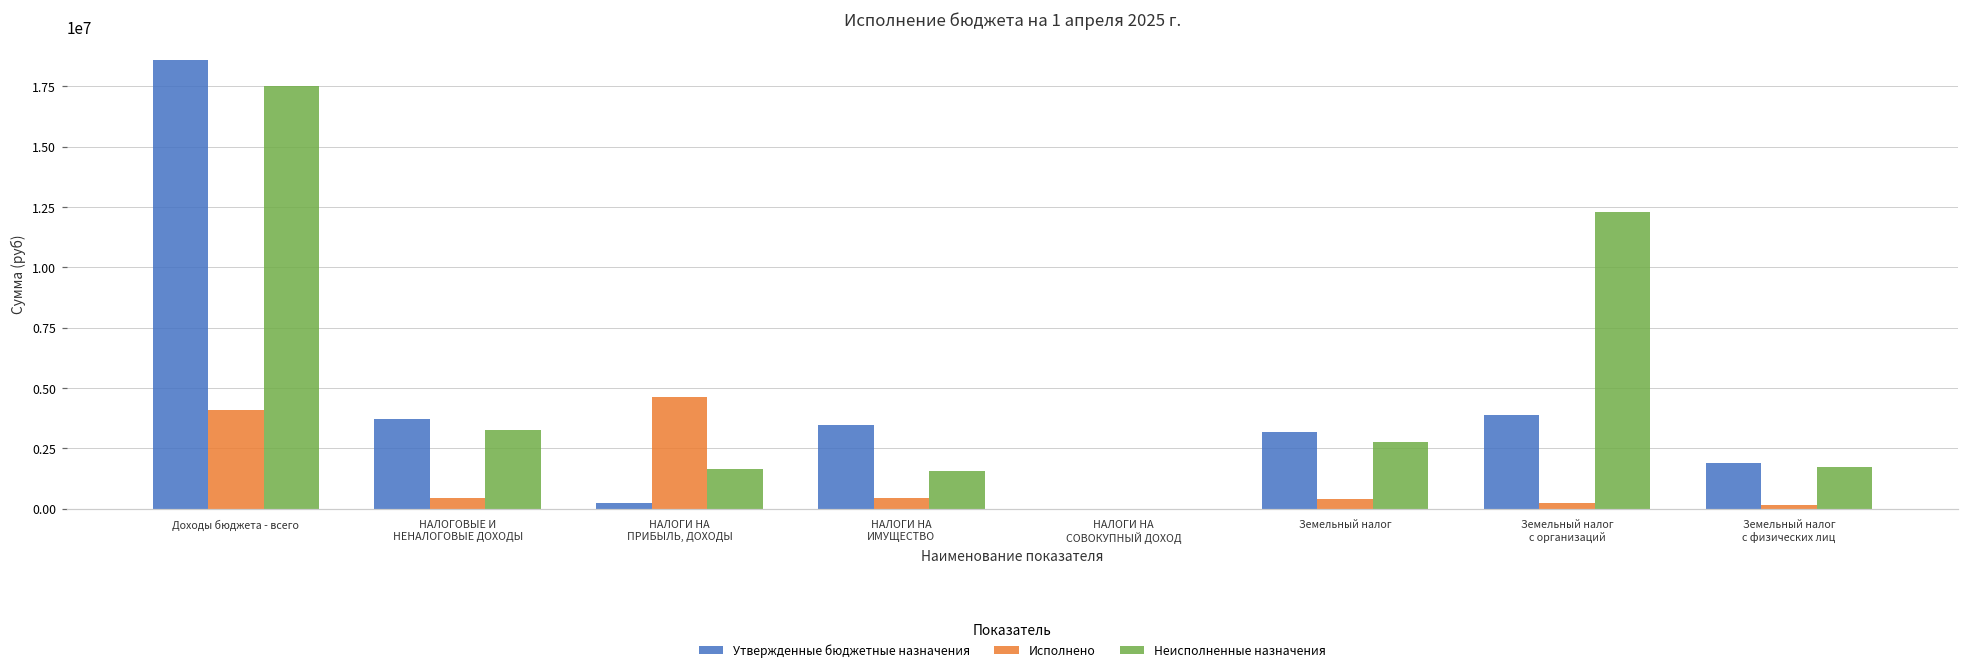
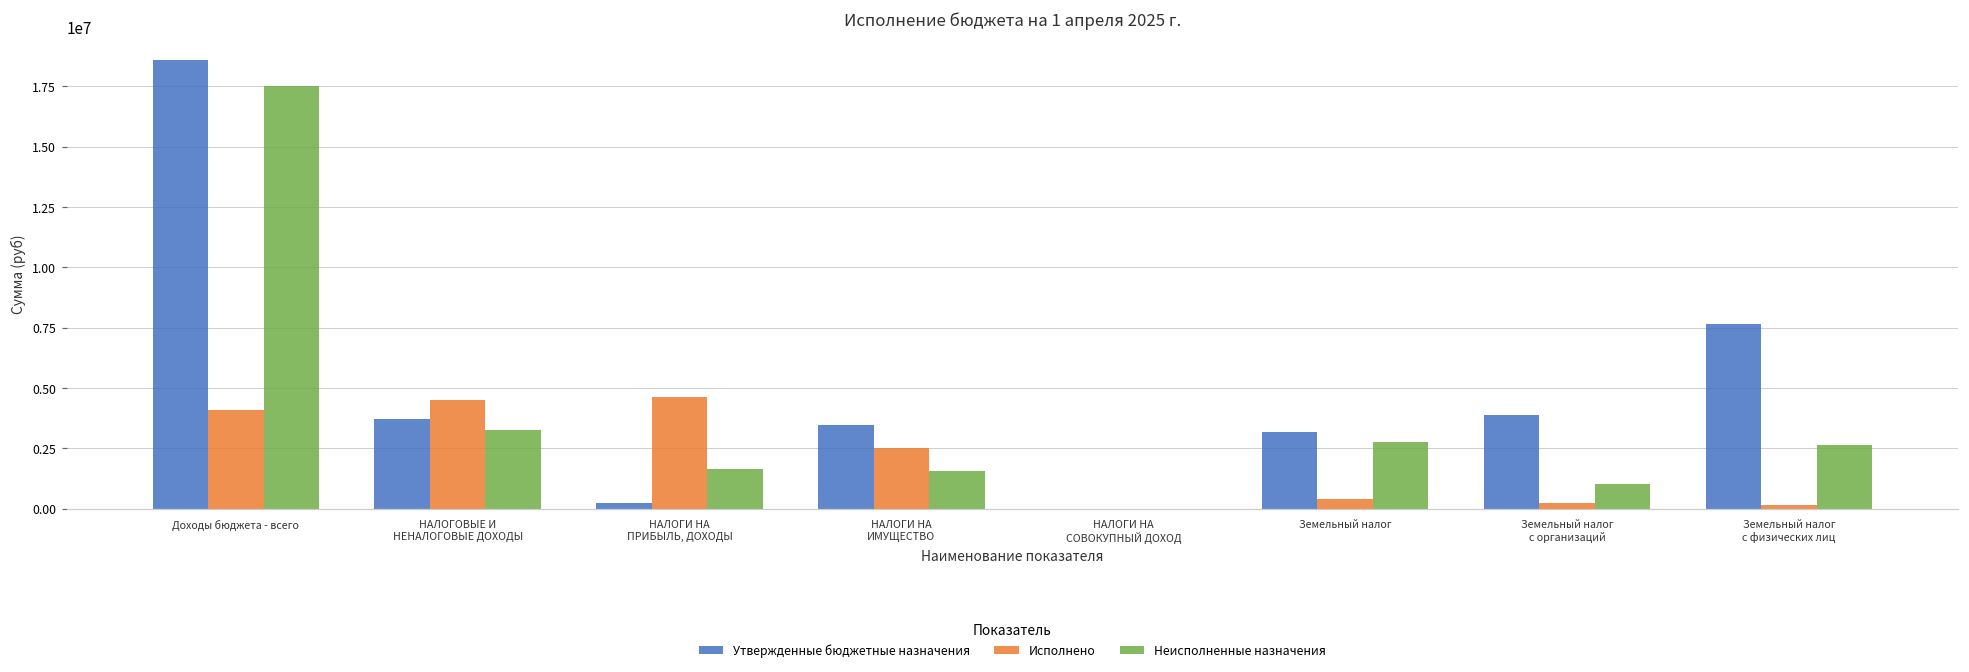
  {
    "Утвержденные бюджетные назначения": {
      "Доходы бюджета - всего": 18600000,
      "НАЛОГОВЫЕ И НЕНАЛОГОВЫЕ ДОХОДЫ": 3700000,
      "НАЛОГИ НА ПРИБЫЛЬ, ДОХОДЫ": 200000,
      "НАЛОГИ НА ИМУЩЕСТВО": 3500000,
      "Земельный налог": 3200000,
      "Земельный налог с организаций": 3900000,
-     "Земельный налог с физических лиц": 1900000
+     "Земельный налог с физических лиц": 7600000
    },
    "Исполнено": {
      "Доходы бюджета - всего": 4100000,
-     "НАЛОГОВЫЕ И НЕНАЛОГОВЫЕ ДОХОДЫ": 500000,
+     "НАЛОГОВЫЕ И НЕНАЛОГОВЫЕ ДОХОДЫ": 4500000,
      "НАЛОГИ НА ПРИБЫЛЬ, ДОХОДЫ": 4600000,
-     "НАЛОГИ НА ИМУЩЕСТВО": 400000,
+     "НАЛОГИ НА ИМУЩЕСТВО": 2500000,
      "Земельный налог": 400000,
      "Земельный налог с организаций": 200000,
      "Земельный налог с физических лиц": 200000
    },
    "Неисполненные назначения": {
      "Доходы бюджета - всего": 17500000,
      "НАЛОГОВЫЕ И НЕНАЛОГОВЫЕ ДОХОДЫ": 3200000,
      "НАЛОГИ НА ПРИБЫЛЬ, ДОХОДЫ": 1700000,
      "НАЛОГИ НА ИМУЩЕСТВО": 1600000,
      "Земельный налог": 2800000,
-     "Земельный налог с организаций": 12300000,
-     "Земельный налог с физических лиц": 1700000
+     "Земельный налог с организаций": 1000000,
+     "Земельный налог с физических лиц": 2600000
    }
  }
